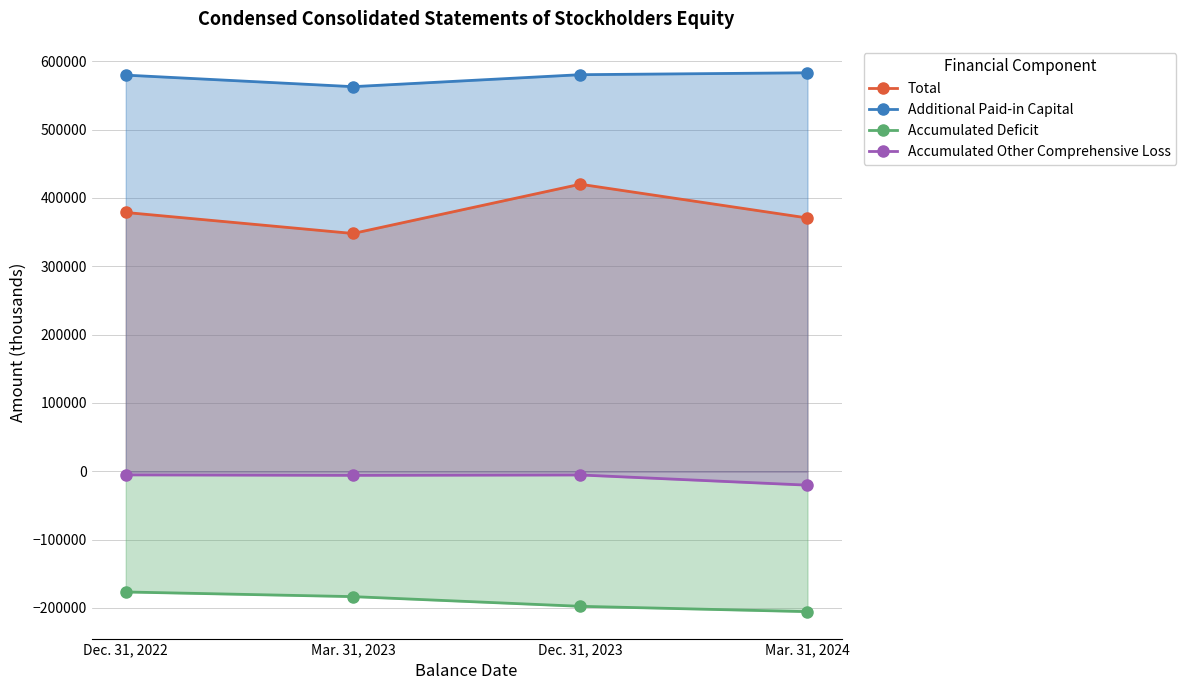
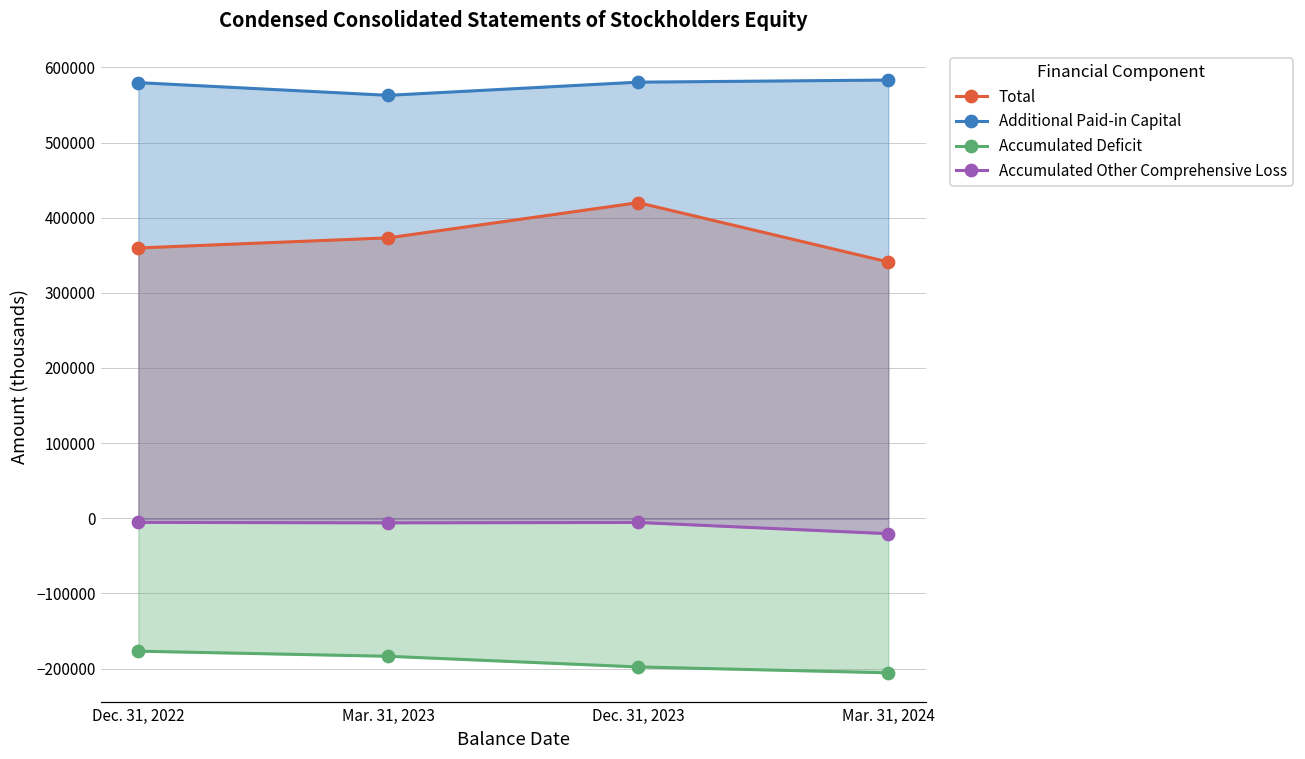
  {
    "Total": {
-     "Dec. 31, 2022": 380000,
-     "Mar. 31, 2023": 350000,
+     "Dec. 31, 2022": 360000,
+     "Mar. 31, 2023": 370000,
      "Dec. 31, 2023": 420000,
-     "Mar. 31, 2024": 370000
+     "Mar. 31, 2024": 340000
    },
    "Additional Paid-in Capital": {
      "Dec. 31, 2022": 580000,
      "Mar. 31, 2023": 560000,
      "Dec. 31, 2023": 580000,
      "Mar. 31, 2024": 580000
    },
    "Accumulated Other Comprehensive Loss": {
      "Dec. 31, 2022": -10000,
      "Mar. 31, 2023": -10000,
      "Dec. 31, 2023": -10000,
      "Mar. 31, 2024": -20000
    }
  }
